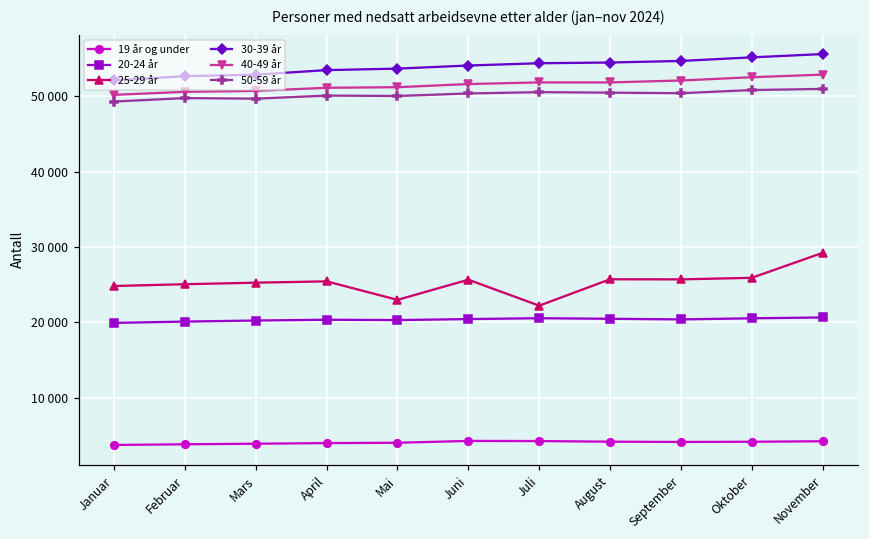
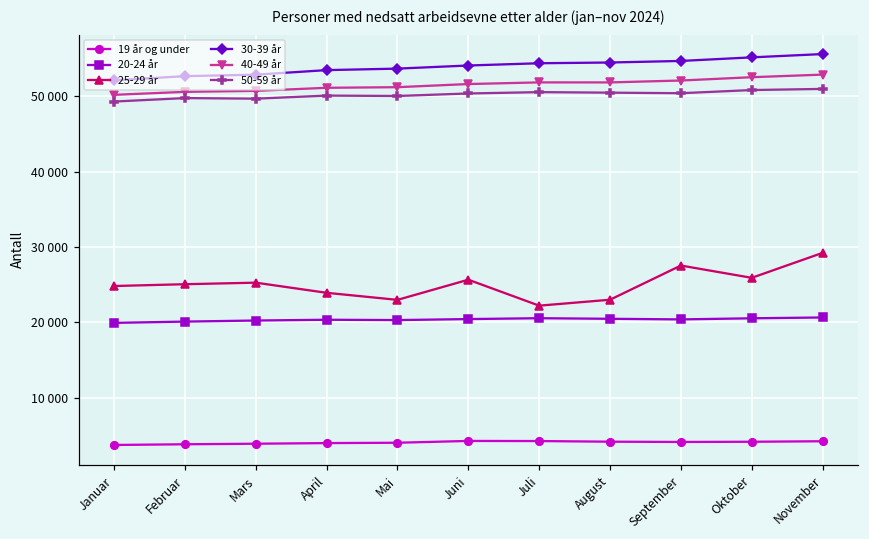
  {
    "25-29 år": {
      "Januar": 25000,
      "Februar": 25000,
      "Mars": 25000,
-     "April": 25000,
+     "April": 24000,
      "Mai": 23000,
      "Juni": 26000,
      "Juli": 22000,
-     "August": 26000,
-     "September": 26000,
+     "August": 23000,
+     "September": 28000,
      "Oktober": 26000,
      "November": 29000
    }
  }
